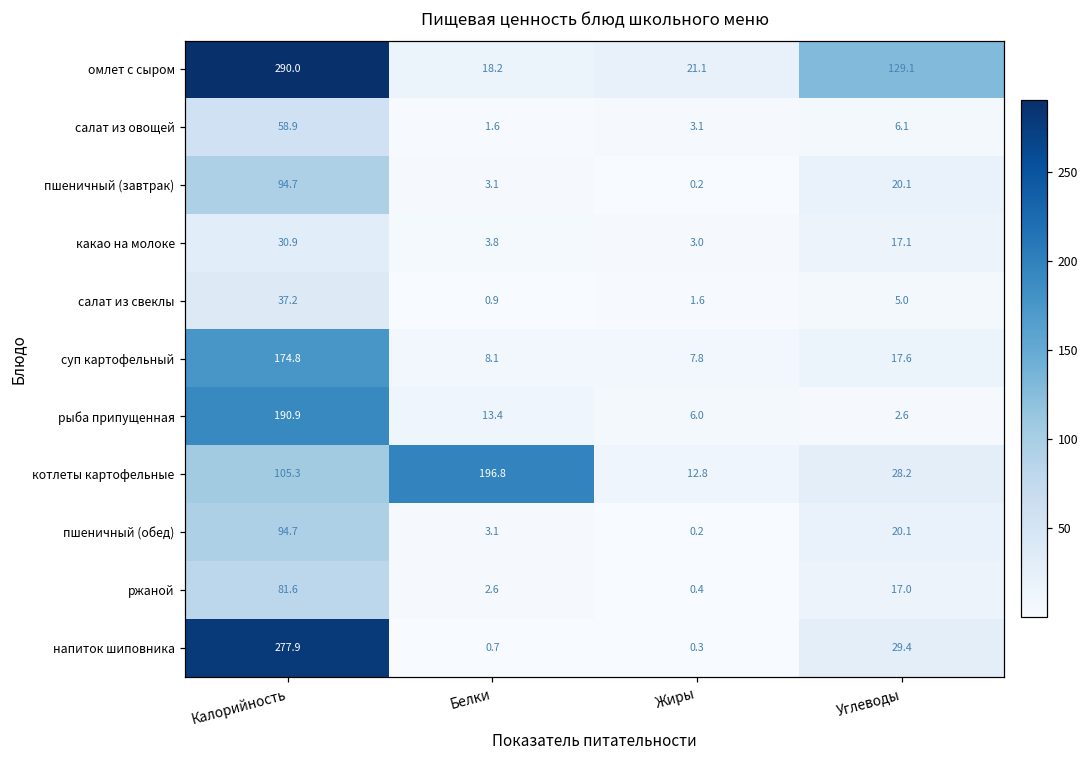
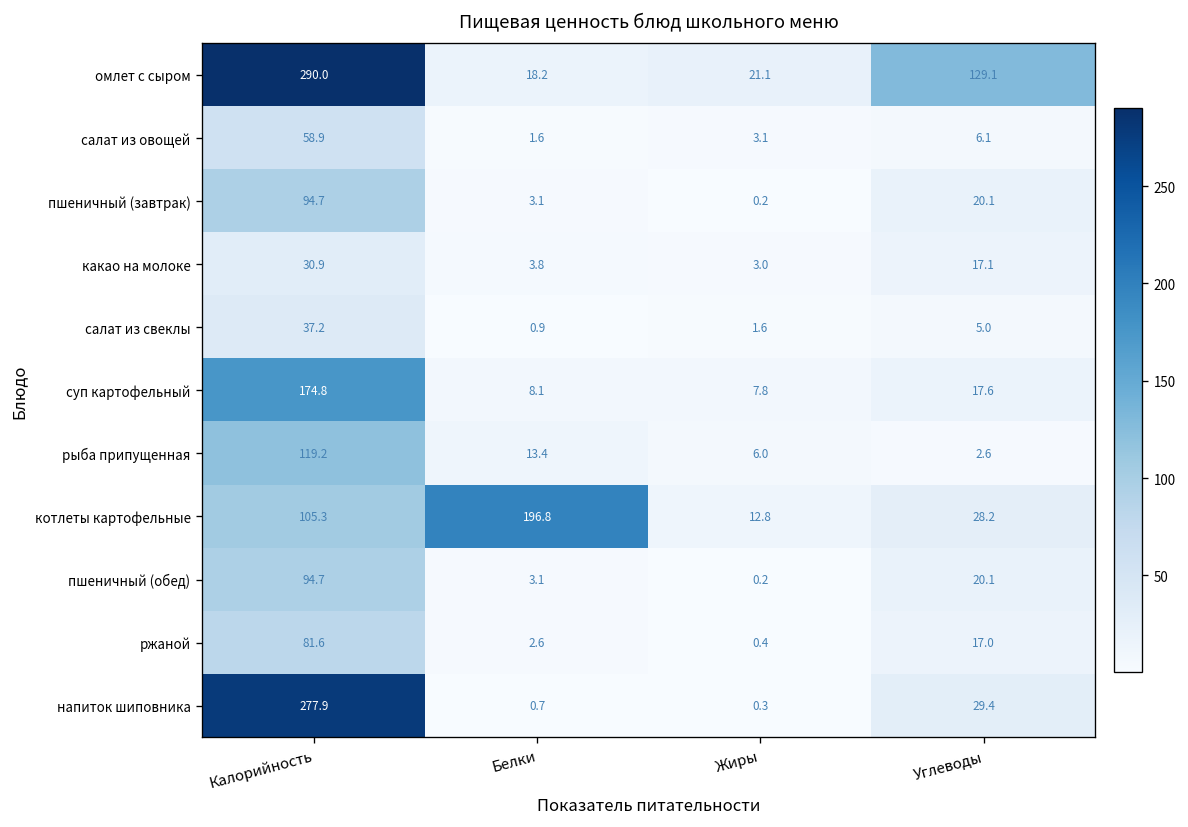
  {
    "омлет с сыром": {
      "Калорийность": 290.0,
      "Белки": 18.2,
      "Жиры": 21.1,
      "Углеводы": 129.1
    },
    "салат из овощей": {
      "Калорийность": 58.9,
      "Белки": 1.6,
      "Жиры": 3.1,
      "Углеводы": 6.1
    },
    "пшеничный (завтрак)": {
      "Калорийность": 94.7,
      "Белки": 3.1,
      "Жиры": 0.2,
      "Углеводы": 20.1
    },
    "какао на молоке": {
      "Калорийность": 30.9,
      "Белки": 3.8,
      "Жиры": 3.0,
      "Углеводы": 17.1
    },
    "салат из свеклы": {
      "Калорийность": 37.2,
      "Белки": 0.9,
      "Жиры": 1.6,
      "Углеводы": 5.0
    },
    "суп картофельный": {
      "Калорийность": 174.8,
      "Белки": 8.1,
      "Жиры": 7.8,
      "Углеводы": 17.6
    },
    "рыба припущенная": {
-     "Калорийность": 190.9,
+     "Калорийность": 119.2,
      "Белки": 13.4,
      "Жиры": 6.0,
      "Углеводы": 2.6
    },
    "котлеты картофельные": {
      "Калорийность": 105.3,
      "Белки": 196.8,
      "Жиры": 12.8,
      "Углеводы": 28.2
    },
    "пшеничный (обед)": {
      "Калорийность": 94.7,
      "Белки": 3.1,
      "Жиры": 0.2,
      "Углеводы": 20.1
    },
    "ржаной": {
      "Калорийность": 81.6,
      "Белки": 2.6,
      "Жиры": 0.4,
      "Углеводы": 17.0
    },
    "напиток шиповника": {
      "Калорийность": 277.9,
      "Белки": 0.7,
      "Жиры": 0.3,
      "Углеводы": 29.4
    }
  }
